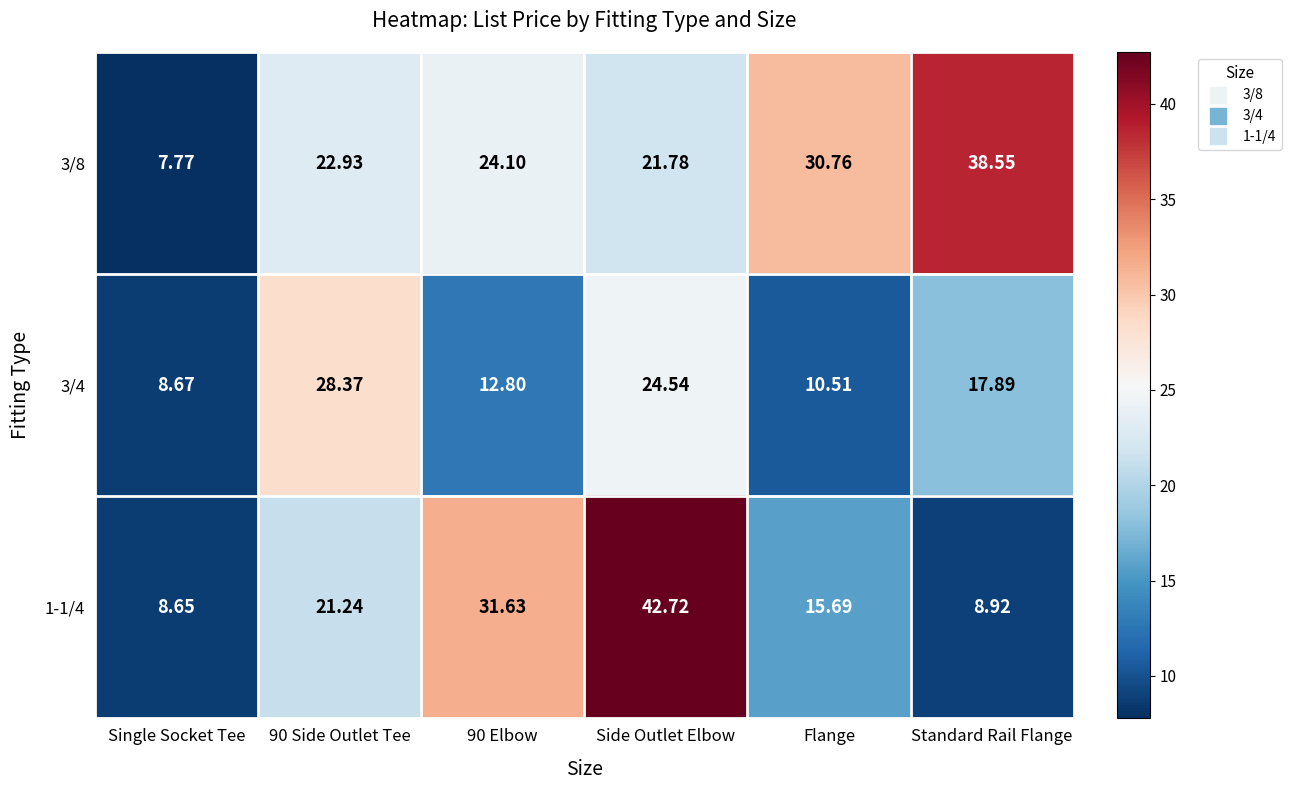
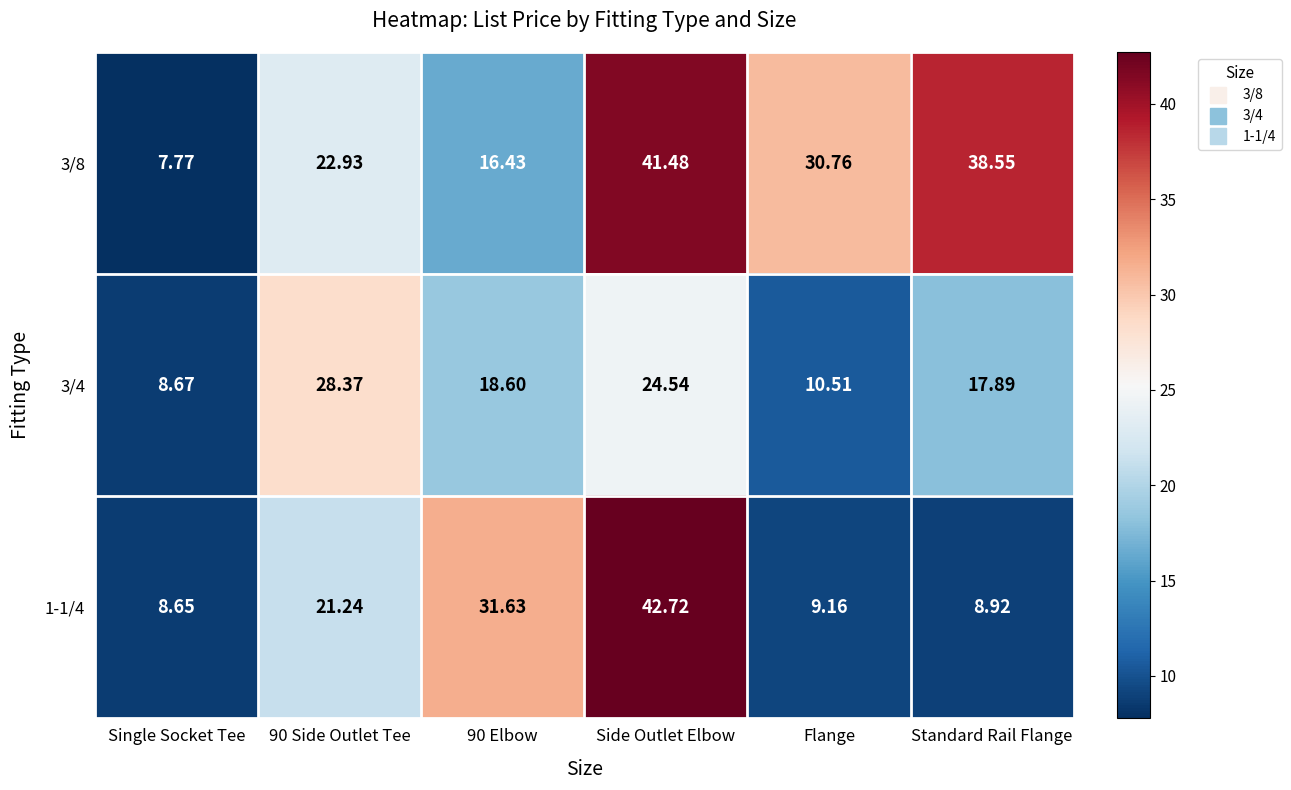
  {
    "3/8": {
      "Single Socket Tee": 7.77,
      "90 Side Outlet Tee": 22.93,
-     "90 Elbow": 24.10,
-     "Side Outlet Elbow": 21.78,
+     "90 Elbow": 16.43,
+     "Side Outlet Elbow": 41.48,
      "Flange": 30.76,
      "Standard Rail Flange": 38.55
    },
    "3/4": {
      "Single Socket Tee": 8.67,
      "90 Side Outlet Tee": 28.37,
-     "90 Elbow": 12.80,
+     "90 Elbow": 18.60,
      "Side Outlet Elbow": 24.54,
      "Flange": 10.51,
      "Standard Rail Flange": 17.89
    },
    "1-1/4": {
      "Single Socket Tee": 8.65,
      "90 Side Outlet Tee": 21.24,
      "90 Elbow": 31.63,
      "Side Outlet Elbow": 42.72,
-     "Flange": 15.69,
+     "Flange": 9.16,
      "Standard Rail Flange": 8.92
    }
  }
